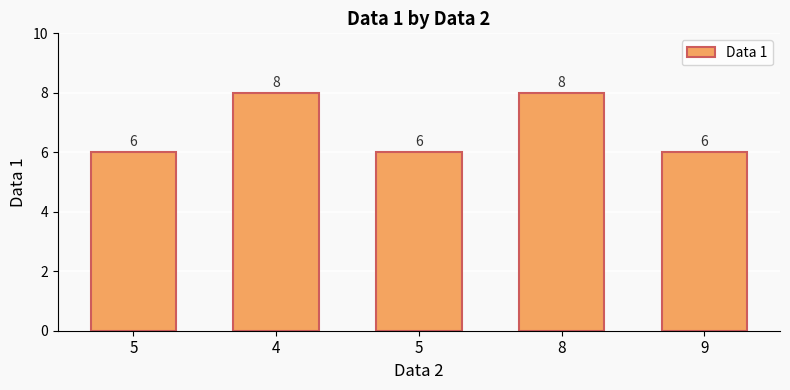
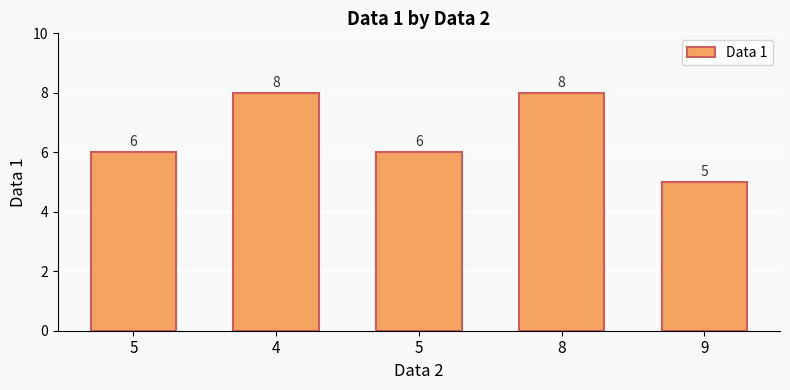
  {
    "4": 8,
    "8": 8,
-   "9": 6
+   "9": 5
  }
